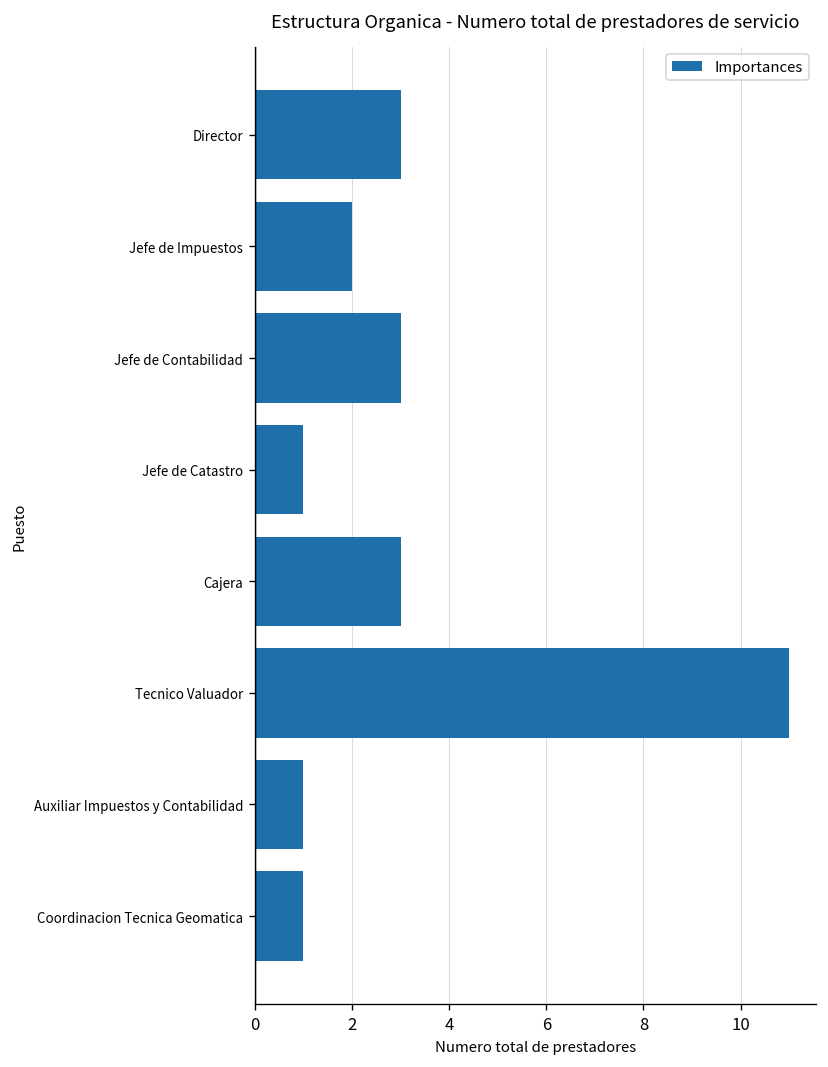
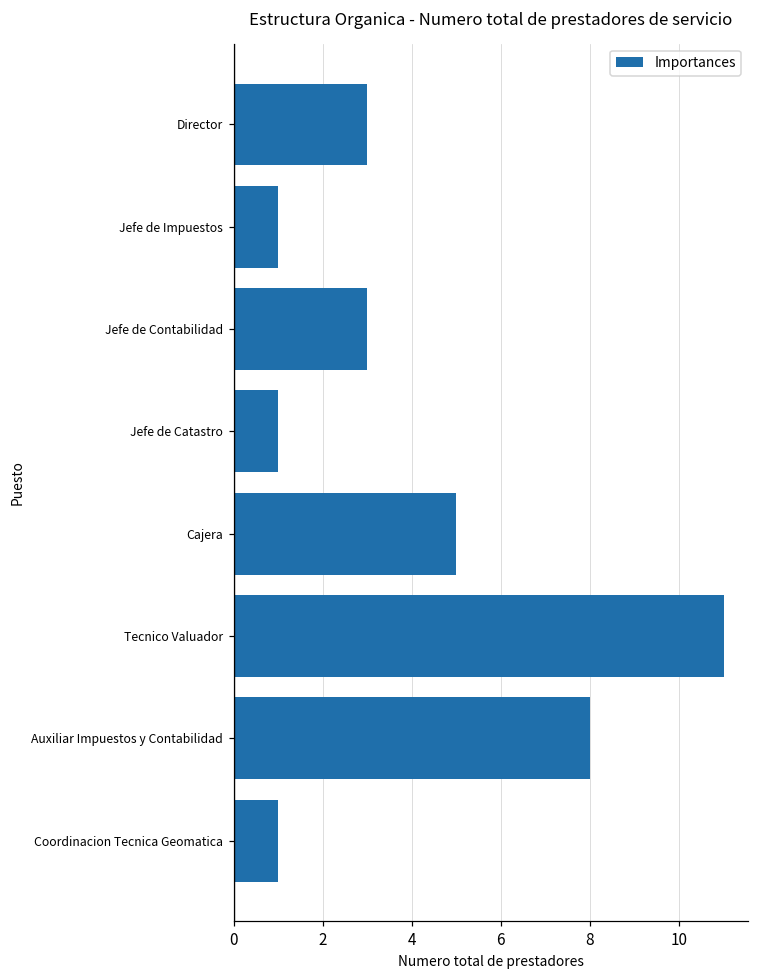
  {
    "Director": 3,
-   "Jefe de Impuestos": 2,
+   "Jefe de Impuestos": 1,
    "Jefe de Contabilidad": 3,
    "Jefe de Catastro": 1,
-   "Cajera": 3,
+   "Cajera": 5,
    "Tecnico Valuador": 11,
-   "Auxiliar Impuestos y Contabilidad": 1,
+   "Auxiliar Impuestos y Contabilidad": 8,
    "Coordinacion Tecnica Geomatica": 1
  }
